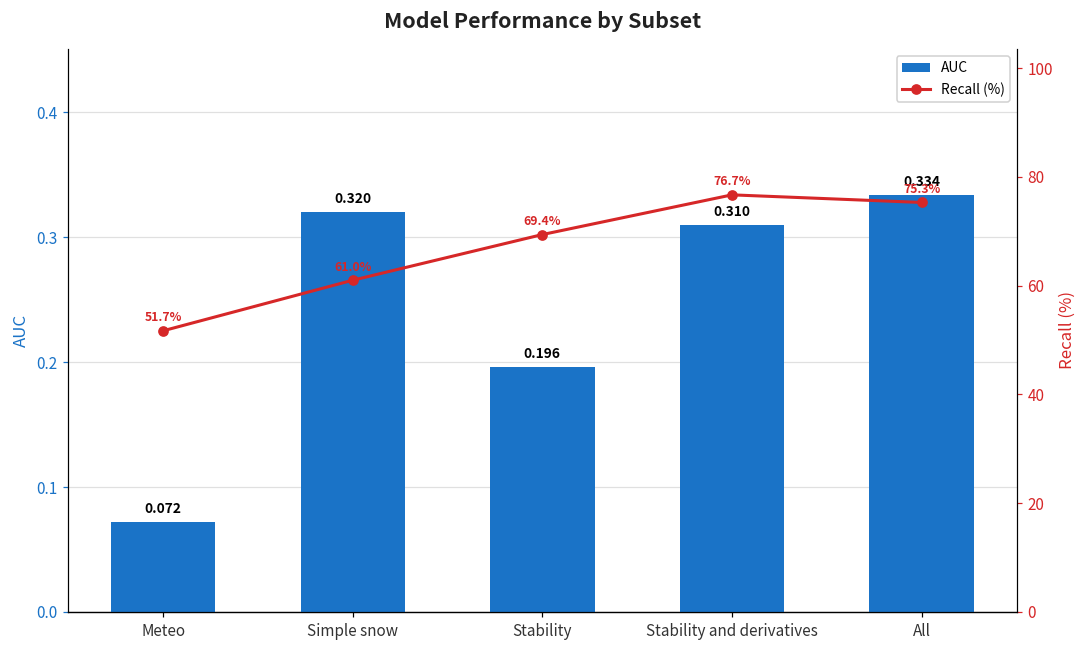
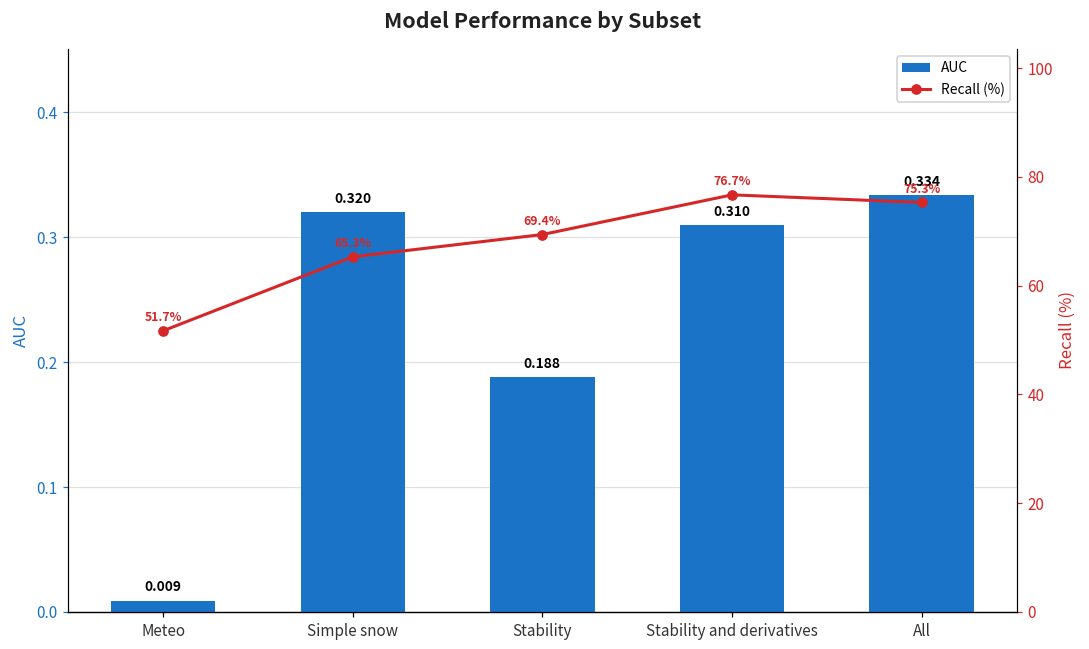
  {
    "AUC": {
-     "Meteo": "0.072",
+     "Meteo": "0.009",
      "Simple snow": "0.320",
-     "Stability": "0.196",
+     "Stability": "0.188",
      "Stability and derivatives": "0.310"
    },
    "Recall (%)": {
      "Meteo": "51.7%",
-     "Simple snow": "61.0%",
+     "Simple snow": "65.3%",
      "Stability": "69.4%",
      "Stability and derivatives": "76.7%"
    }
  }
